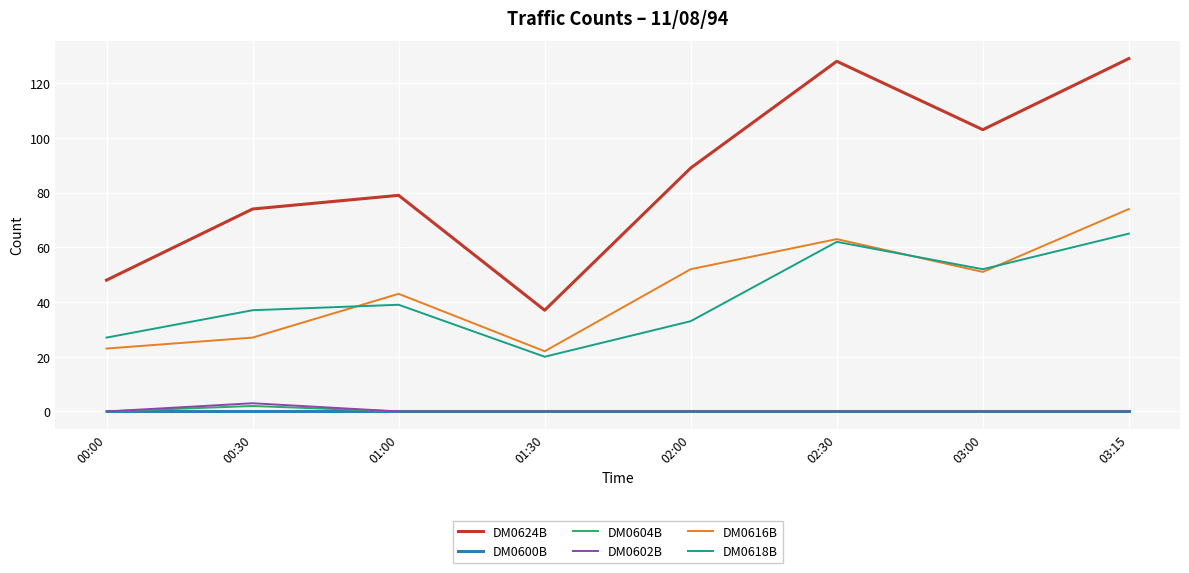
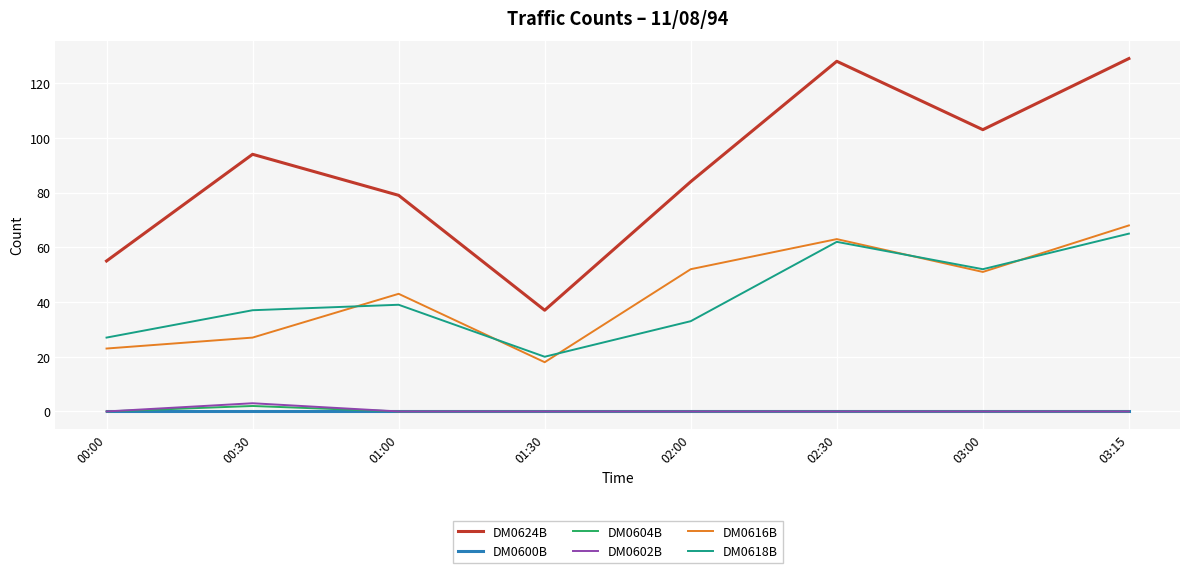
  {
    "DM0624B": {
-     "00:00": 48,
-     "00:30": 74,
+     "00:00": 55,
+     "00:30": 94,
      "01:00": 79,
      "01:30": 37,
-     "02:00": 89,
+     "02:00": 84,
      "02:30": 128,
      "03:00": 103,
      "03:15": 129
    },
    "DM0600B": {
      "00:30": 0
    },
    "DM0602B": {
      "00:30": 3
    },
    "DM0616B": {
      "00:00": 23,
      "00:30": 27,
      "01:00": 43,
-     "01:30": 22,
+     "01:30": 18,
      "02:00": 52,
      "02:30": 63,
      "03:00": 51,
-     "03:15": 74
+     "03:15": 68
    }
  }
